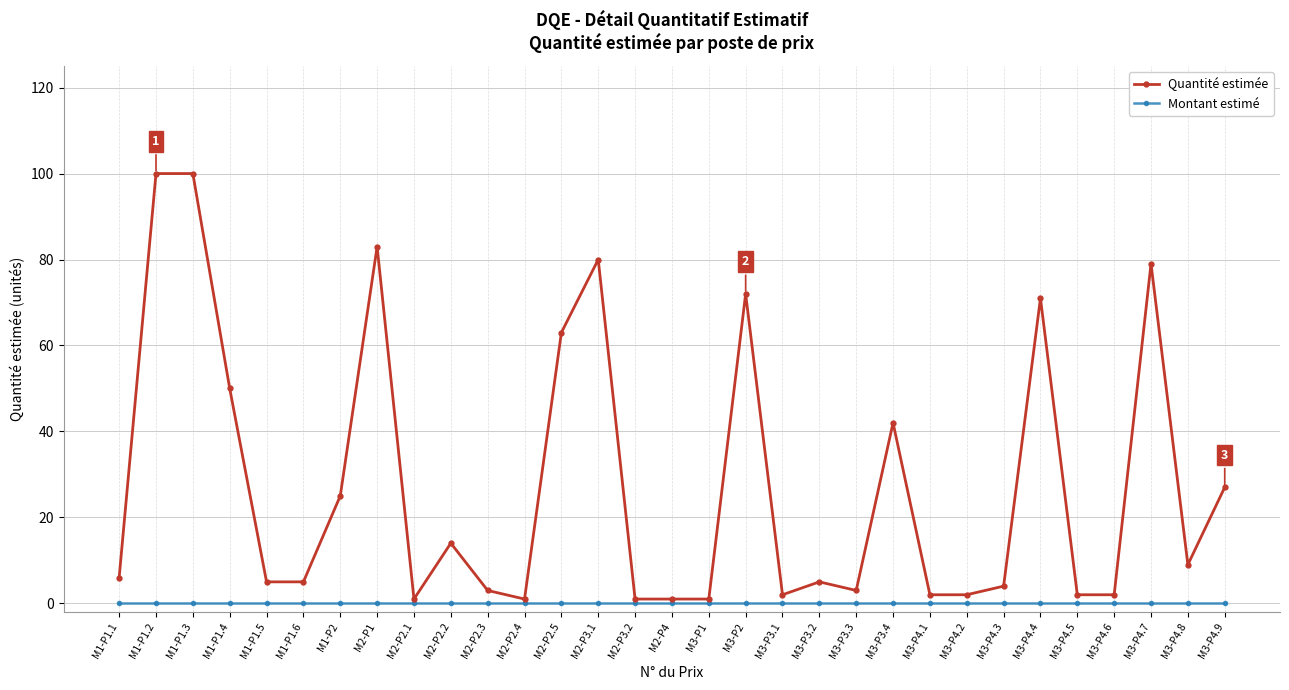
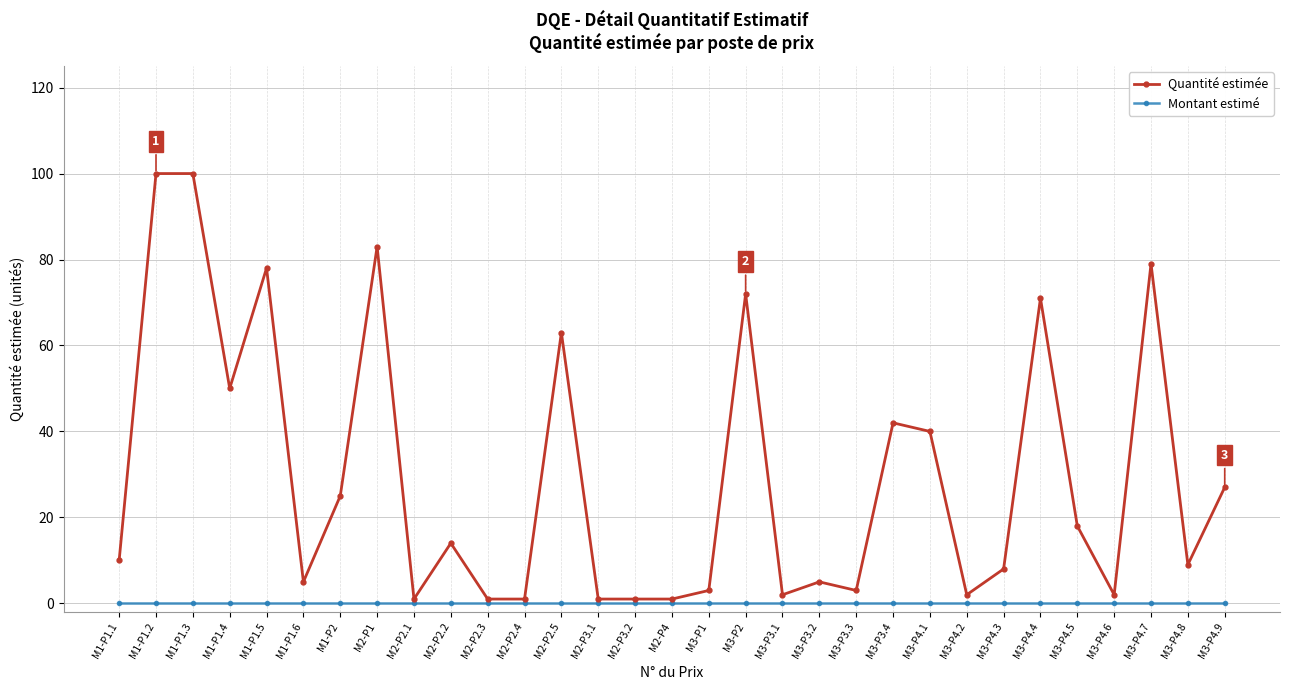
  {
    "Quantité estimée": {
-     "M1-P1.1": 6,
+     "M1-P1.1": 10,
      "M1-P1.3": 100,
      "M1-P1.4": 50,
-     "M1-P1.5": 5,
+     "M1-P1.5": 78,
      "M1-P1.6": 5,
      "M1-P2": 25,
      "M2-P1": 83,
      "M2-P2.1": 1,
      "M2-P2.2": 14,
-     "M2-P2.3": 3,
+     "M2-P2.3": 1,
      "M2-P2.4": 1,
      "M2-P2.5": 63,
-     "M2-P3.1": 80,
+     "M2-P3.1": 1,
      "M2-P3.2": 1,
      "M2-P4": 1,
-     "M3-P1": 1,
+     "M3-P1": 3,
      "M3-P3.1": 2,
      "M3-P3.2": 5,
      "M3-P3.3": 3,
      "M3-P3.4": 42,
-     "M3-P4.1": 2,
+     "M3-P4.1": 40,
      "M3-P4.2": 2,
-     "M3-P4.3": 4,
+     "M3-P4.3": 8,
      "M3-P4.4": 71,
-     "M3-P4.5": 2,
+     "M3-P4.5": 18,
      "M3-P4.6": 2,
      "M3-P4.7": 79,
      "M3-P4.8": 9
    },
    "Montant estimé": {
      "M1-P1.1": 0,
      "M1-P1.2": 0,
      "M1-P1.3": 0,
      "M1-P1.4": 0,
      "M1-P1.5": 0,
      "M1-P1.6": 0,
      "M1-P2": 0,
      "M2-P1": 0,
      "M2-P2.1": 0,
      "M2-P2.2": 0,
      "M2-P2.3": 0,
      "M2-P2.4": 0,
      "M2-P2.5": 0,
      "M2-P3.1": 0,
      "M2-P3.2": 0,
      "M2-P4": 0,
      "M3-P1": 0,
      "M3-P2": 0,
      "M3-P3.1": 0,
      "M3-P3.2": 0,
      "M3-P3.3": 0,
      "M3-P3.4": 0,
      "M3-P4.1": 0,
      "M3-P4.2": 0,
      "M3-P4.3": 0,
      "M3-P4.4": 0,
      "M3-P4.5": 0,
      "M3-P4.6": 0,
      "M3-P4.7": 0,
      "M3-P4.8": 0,
      "M3-P4.9": 0
    }
  }
